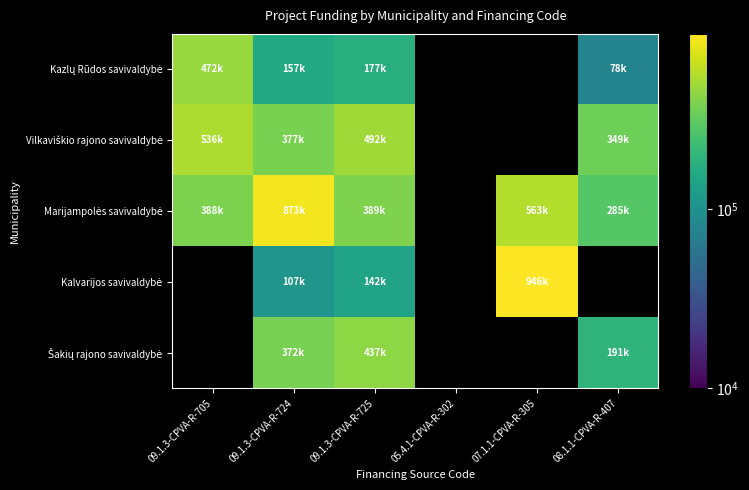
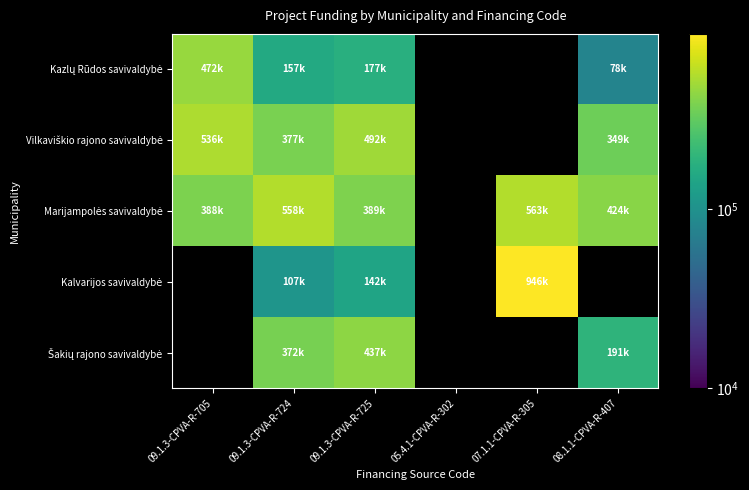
  {
    "Kazlų Rūdos savivaldybė": {
      "09.1.3-CPVA-R-705": "472k",
      "09.1.3-CPVA-R-724": "157k",
      "09.1.3-CPVA-R-725": "177k",
      "08.1.1-CPVA-R-407": "78k"
    },
    "Vilkaviškio rajono savivaldybė": {
      "09.1.3-CPVA-R-705": "536k",
      "09.1.3-CPVA-R-724": "377k",
      "09.1.3-CPVA-R-725": "492k",
      "08.1.1-CPVA-R-407": "349k"
    },
    "Marijampolės savivaldybė": {
      "09.1.3-CPVA-R-705": "388k",
-     "09.1.3-CPVA-R-724": "873k",
+     "09.1.3-CPVA-R-724": "558k",
      "09.1.3-CPVA-R-725": "389k",
      "07.1.1-CPVA-R-305": "563k",
-     "08.1.1-CPVA-R-407": "285k"
+     "08.1.1-CPVA-R-407": "424k"
    },
    "Kalvarijos savivaldybė": {
      "09.1.3-CPVA-R-724": "107k",
      "09.1.3-CPVA-R-725": "142k",
      "07.1.1-CPVA-R-305": "946k"
    },
    "Šakių rajono savivaldybė": {
      "09.1.3-CPVA-R-724": "372k",
      "09.1.3-CPVA-R-725": "437k",
      "08.1.1-CPVA-R-407": "191k"
    }
  }
